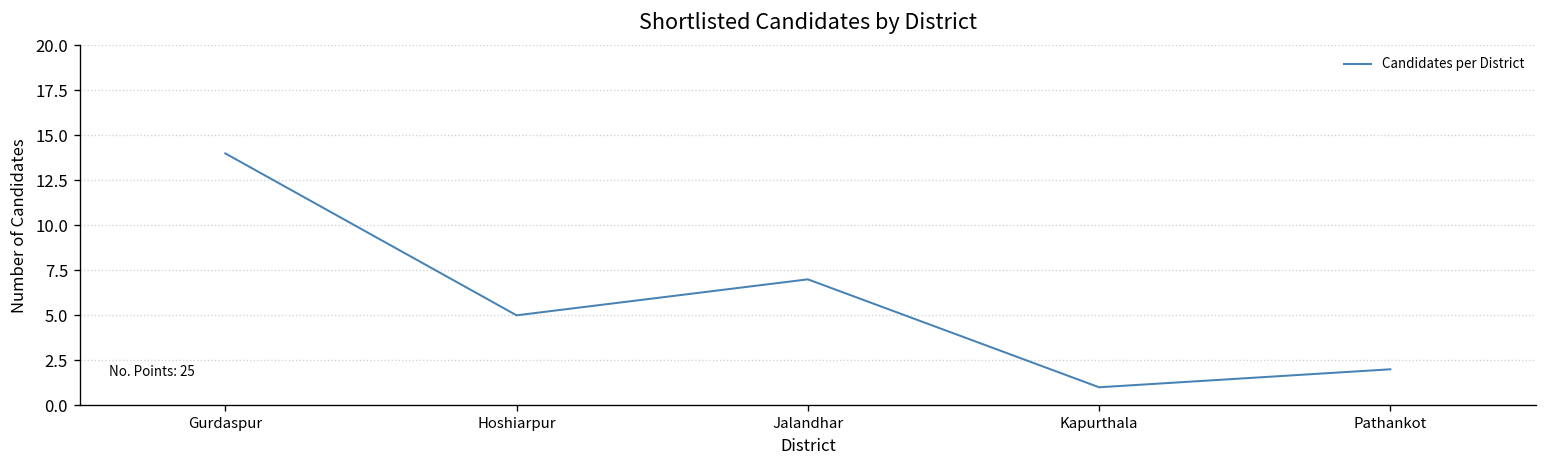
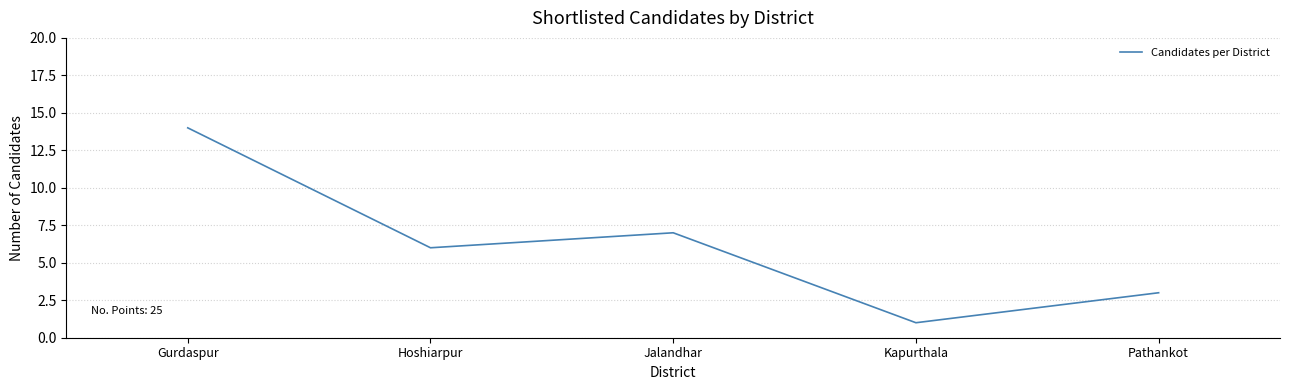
  {
    "Gurdaspur": 14,
-   "Hoshiarpur": 5,
+   "Hoshiarpur": 6,
    "Jalandhar": 7,
    "Kapurthala": 1,
-   "Pathankot": 2
+   "Pathankot": 3
  }
